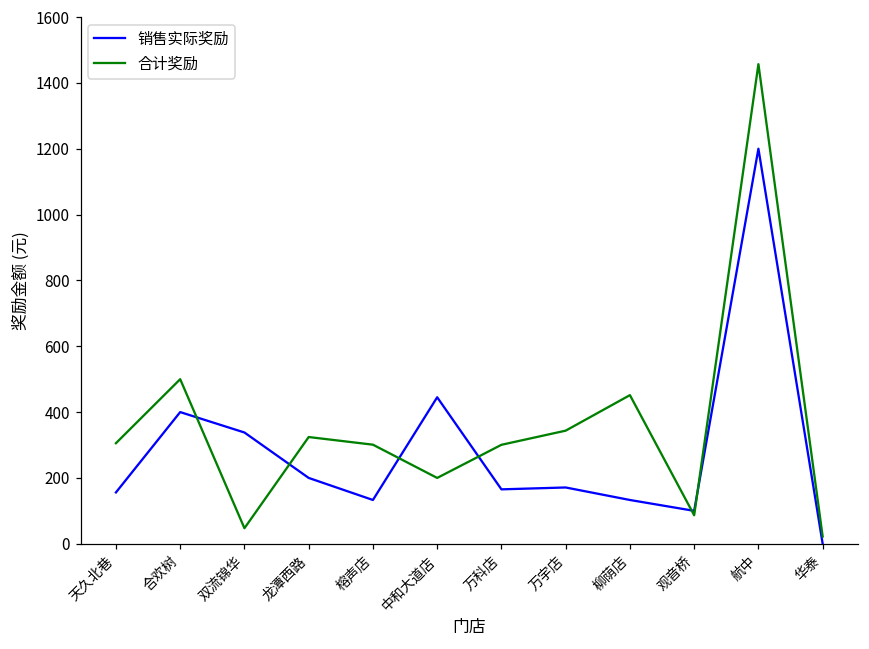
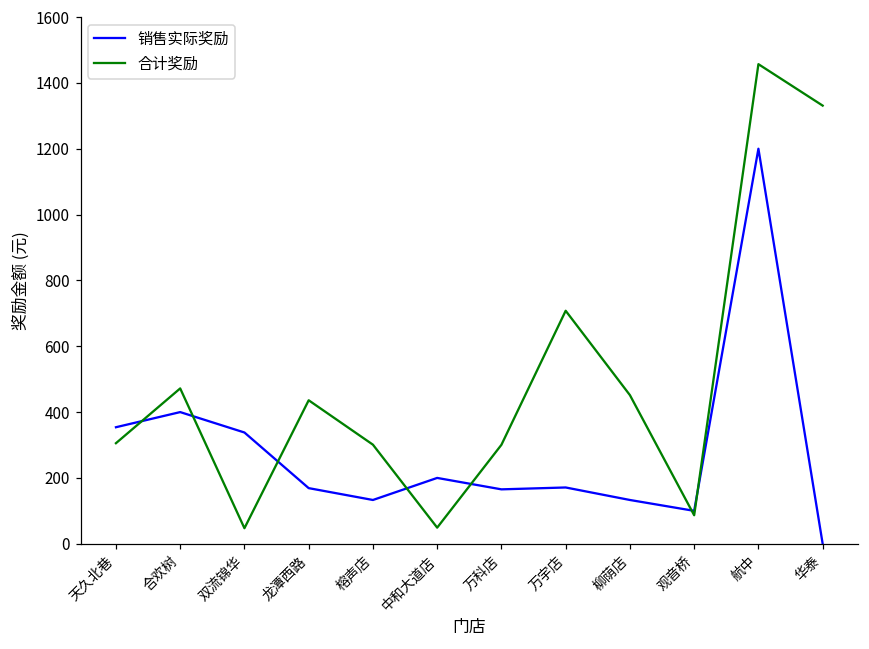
  {
    "销售实际奖励": {
-     "天久北巷": 160,
+     "天久北巷": 350,
      "合欢树": 400,
      "双流锦华": 340,
-     "龙潭西路": 200,
+     "龙潭西路": 170,
      "榕声店": 130,
-     "中和大道店": 450,
+     "中和大道店": 200,
      "万科店": 170,
      "万宇店": 170,
      "柳荫店": 130,
      "观音桥": 100,
      "航中": 1200,
      "华泰": 0
    },
    "合计奖励": {
      "天久北巷": 310,
-     "合欢树": 500,
+     "合欢树": 470,
      "双流锦华": 50,
-     "龙潭西路": 320,
+     "龙潭西路": 440,
      "榕声店": 300,
-     "中和大道店": 200,
+     "中和大道店": 50,
      "万科店": 300,
-     "万宇店": 340,
+     "万宇店": 710,
      "柳荫店": 450,
      "观音桥": 90,
      "航中": 1460,
-     "华泰": 20
+     "华泰": 1330
    }
  }
